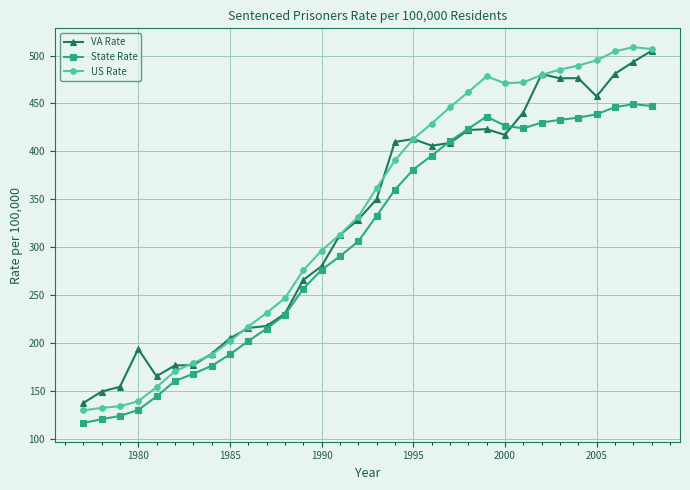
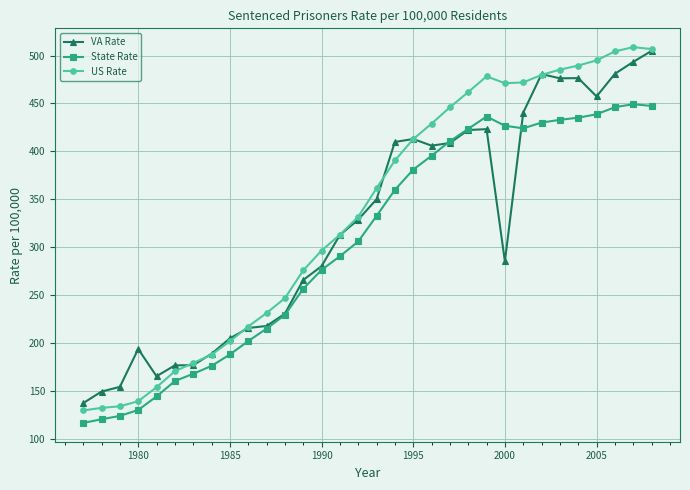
  {
    "VA Rate": {
      "1980": 190,
      "1985": 210,
      "1990": 280,
-     "2000": 420,
+     "2000": 290,
      "2005": 460
    }
  }
